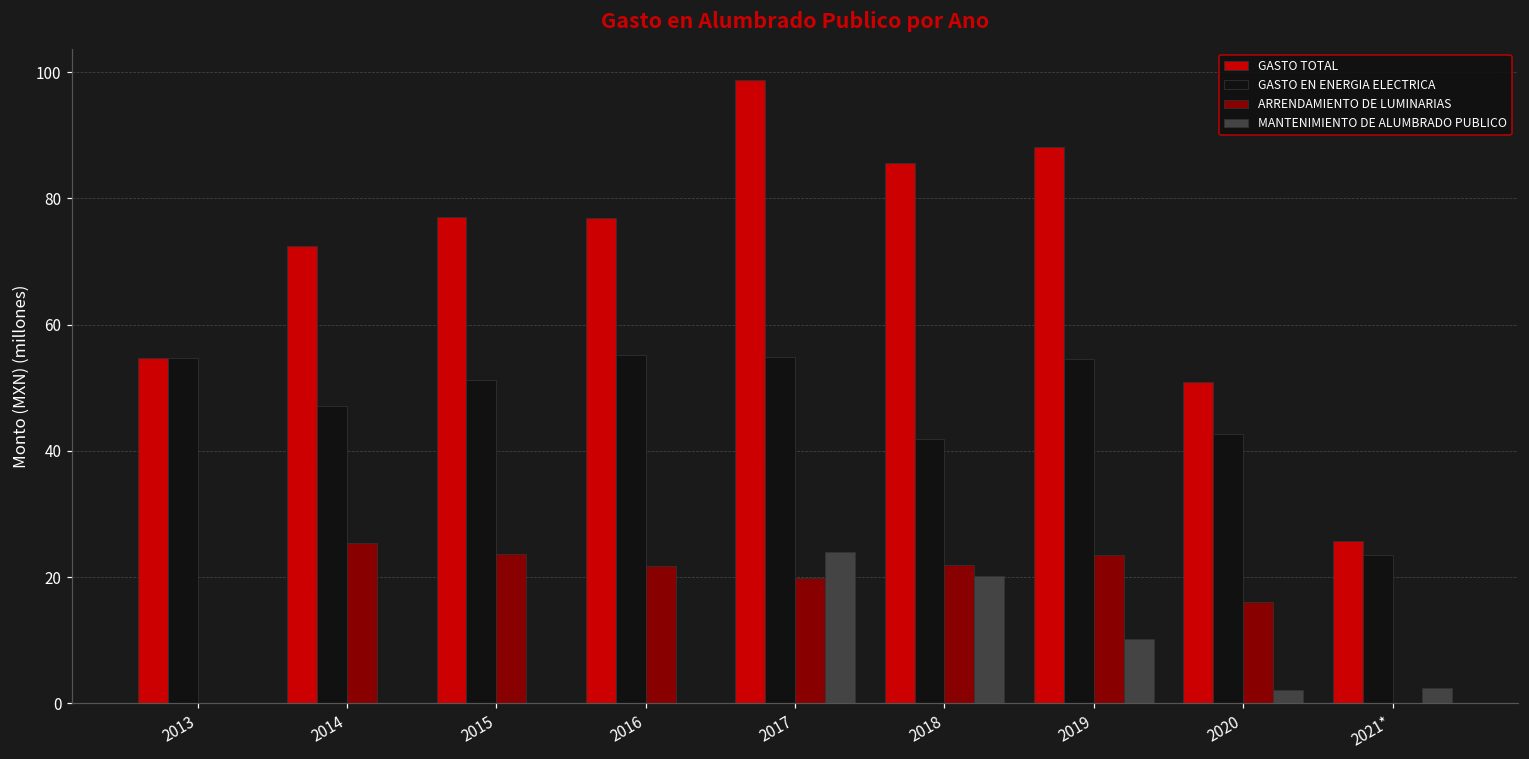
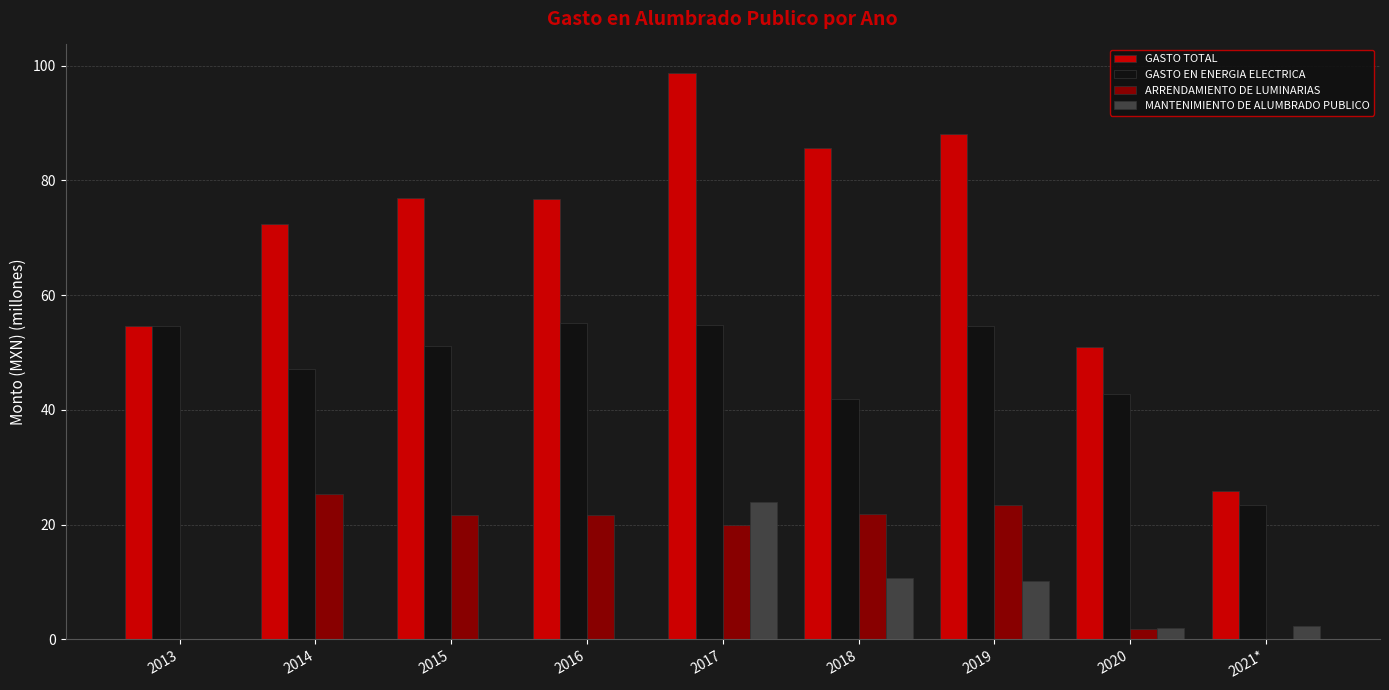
  {
    "GASTO TOTAL": {
      "2013": 55,
      "2014": 72,
      "2015": 77,
      "2016": 77,
      "2017": 99,
      "2018": 86,
      "2019": 88,
      "2020": 51,
      "2021*": 26
    },
    "GASTO EN ENERGIA ELECTRICA": {
      "2013": 55,
      "2014": 47,
      "2015": 51,
      "2016": 55,
      "2017": 55,
      "2018": 42,
      "2019": 55,
      "2020": 43,
      "2021*": 23
    },
    "ARRENDAMIENTO DE LUMINARIAS": {
      "2013": 0,
      "2014": 25,
-     "2015": 24,
+     "2015": 22,
      "2016": 22,
      "2017": 20,
      "2018": 22,
      "2019": 23,
-     "2020": 16,
+     "2020": 2,
      "2021*": 0
    },
    "MANTENIMIENTO DE ALUMBRADO PUBLICO": {
      "2013": 0,
      "2014": 0,
      "2015": 0,
      "2016": 0,
      "2017": 24,
-     "2018": 20,
+     "2018": 11,
      "2019": 10,
      "2020": 2,
      "2021*": 2
    }
  }
